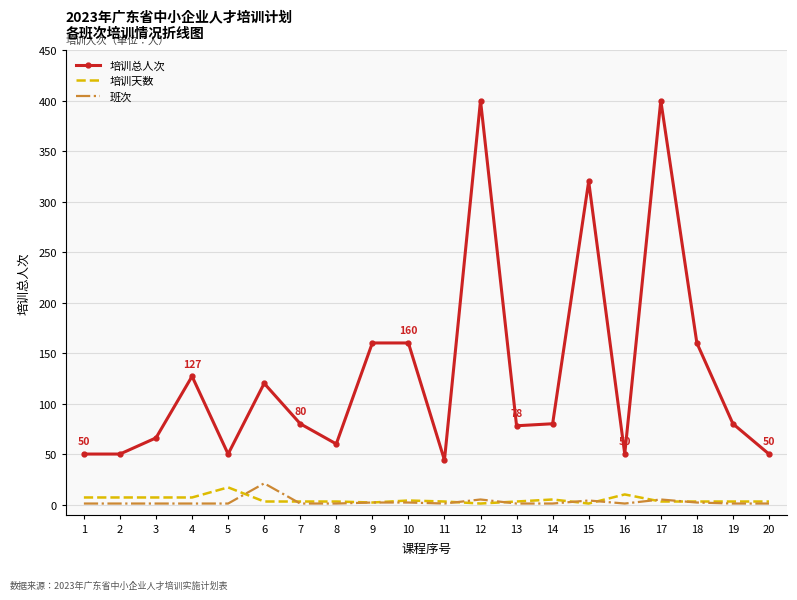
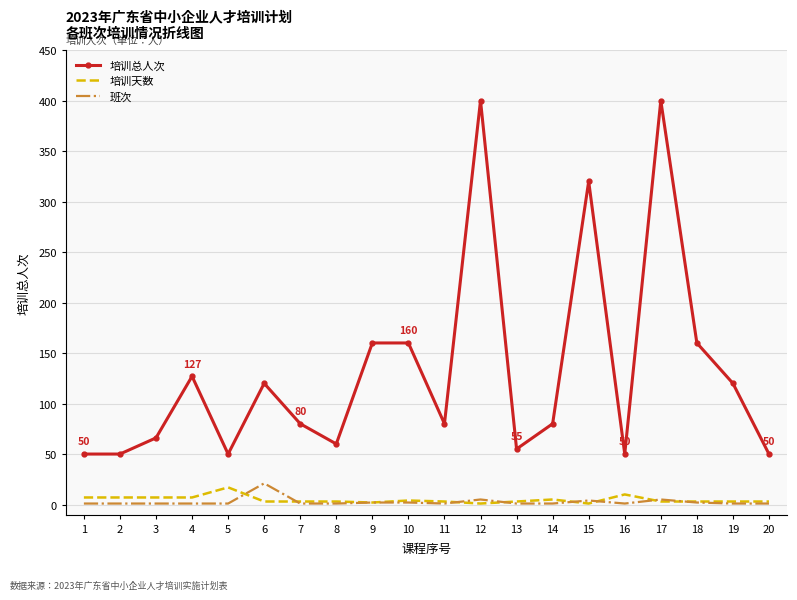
  {
    "培训总人次": {
      "1": 50,
      "4": 127,
      "7": 80,
      "10": 160,
-     "11": 44,
-     "13": 78,
+     "11": 80,
+     "13": 55,
      "16": 50,
-     "19": 80,
+     "19": 120,
      "20": 50
    },
    "培训天数": {
      "1": 7,
      "2": 7,
      "3": 7,
      "4": 7,
      "5": 17,
      "6": 3,
      "12": 1,
      "14": 5,
      "15": 1,
      "16": 10
    },
    "班次": {
      "1": 1,
      "2": 1,
      "3": 1,
      "4": 1,
      "5": 1,
      "6": 21,
      "12": 5,
      "14": 1,
      "15": 4,
      "16": 1
    }
  }
